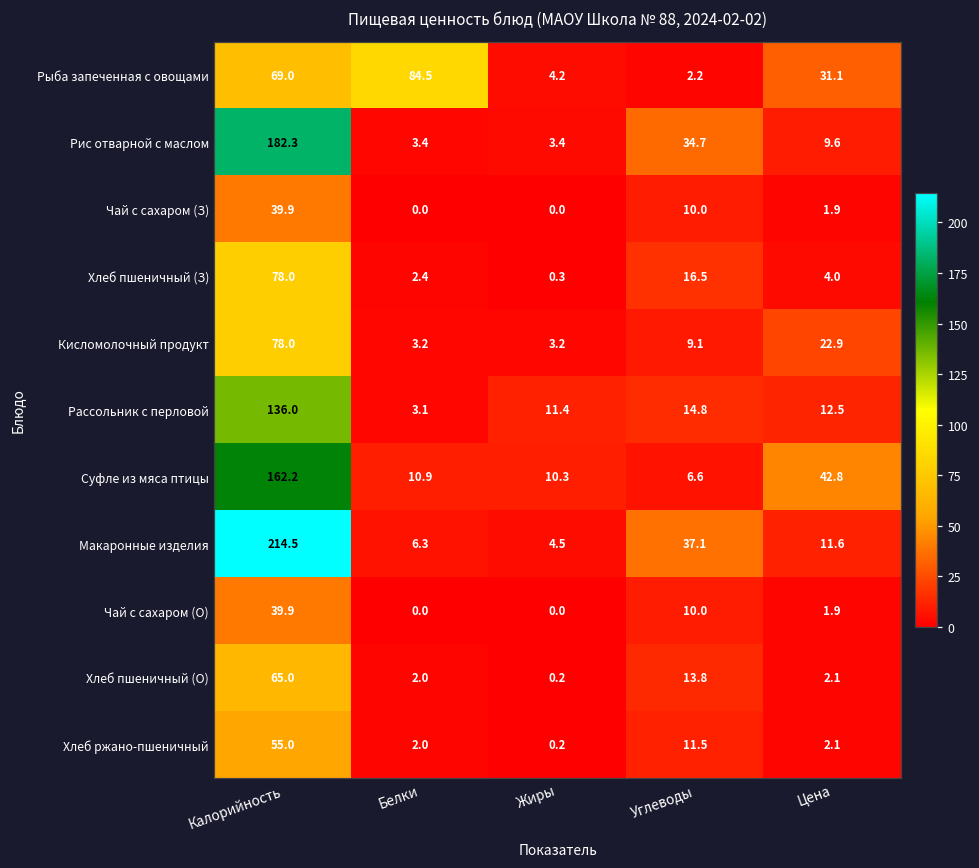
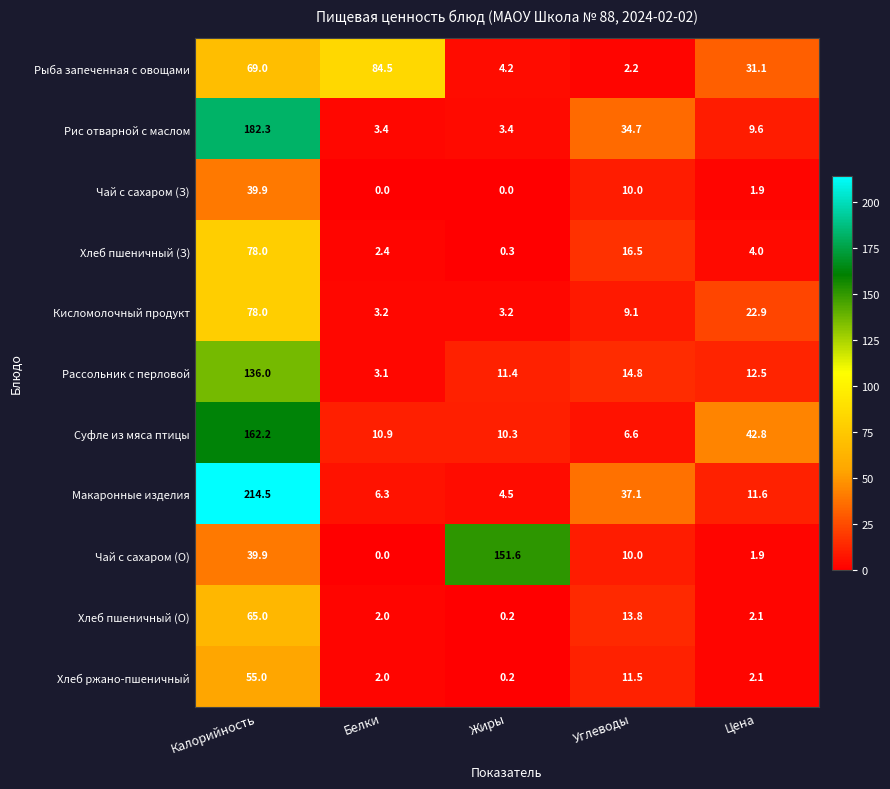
  {
    "Рыба запеченная с овощами": {
      "Калорийность": 69.0,
      "Белки": 84.5,
      "Жиры": 4.2,
      "Углеводы": 2.2,
      "Цена": 31.1
    },
    "Рис отварной с маслом": {
      "Калорийность": 182.3,
      "Белки": 3.4,
      "Жиры": 3.4,
      "Углеводы": 34.7,
      "Цена": 9.6
    },
    "Чай с сахаром (З)": {
      "Калорийность": 39.9,
      "Белки": 0.0,
      "Жиры": 0.0,
      "Углеводы": 10.0,
      "Цена": 1.9
    },
    "Хлеб пшеничный (З)": {
      "Калорийность": 78.0,
      "Белки": 2.4,
      "Жиры": 0.3,
      "Углеводы": 16.5,
      "Цена": 4.0
    },
    "Кисломолочный продукт": {
      "Калорийность": 78.0,
      "Белки": 3.2,
      "Жиры": 3.2,
      "Углеводы": 9.1,
      "Цена": 22.9
    },
    "Рассольник с перловой": {
      "Калорийность": 136.0,
      "Белки": 3.1,
      "Жиры": 11.4,
      "Углеводы": 14.8,
      "Цена": 12.5
    },
    "Суфле из мяса птицы": {
      "Калорийность": 162.2,
      "Белки": 10.9,
      "Жиры": 10.3,
      "Углеводы": 6.6,
      "Цена": 42.8
    },
    "Макаронные изделия": {
      "Калорийность": 214.5,
      "Белки": 6.3,
      "Жиры": 4.5,
      "Углеводы": 37.1,
      "Цена": 11.6
    },
    "Чай с сахаром (О)": {
      "Калорийность": 39.9,
      "Белки": 0.0,
-     "Жиры": 0.0,
+     "Жиры": 151.6,
      "Углеводы": 10.0,
      "Цена": 1.9
    },
    "Хлеб пшеничный (О)": {
      "Калорийность": 65.0,
      "Белки": 2.0,
      "Жиры": 0.2,
      "Углеводы": 13.8,
      "Цена": 2.1
    },
    "Хлеб ржано-пшеничный": {
      "Калорийность": 55.0,
      "Белки": 2.0,
      "Жиры": 0.2,
      "Углеводы": 11.5,
      "Цена": 2.1
    }
  }
